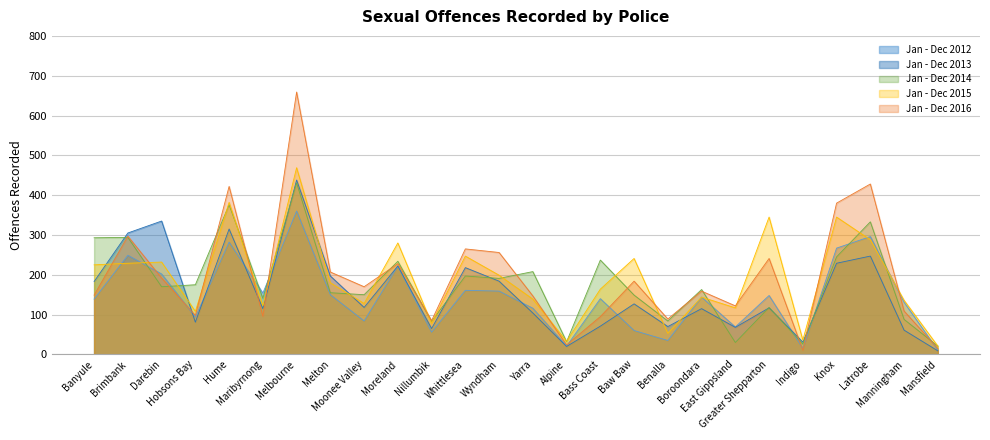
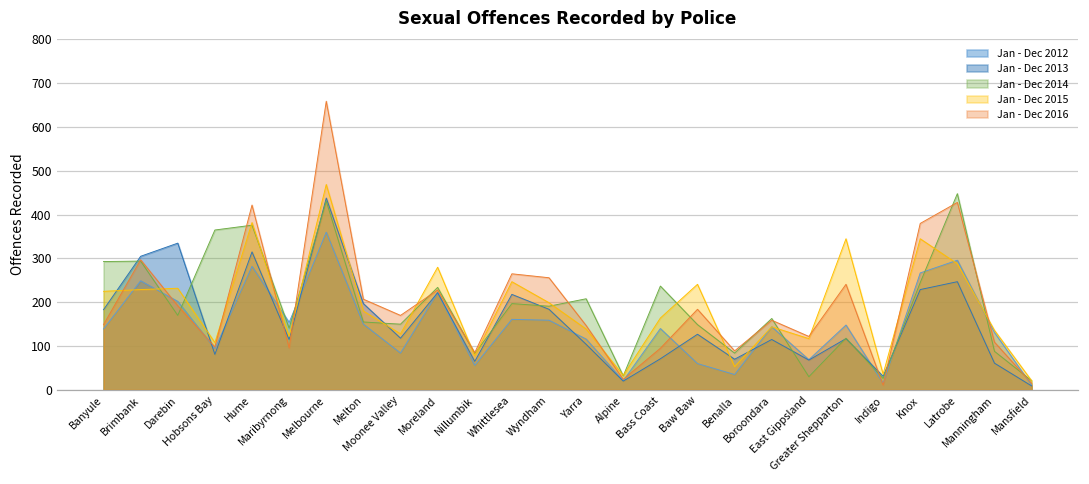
  {
    "Jan - Dec 2014": {
      "Banyule": 290,
      "Darebin": 170,
-     "Hobsons Bay": 180,
+     "Hobsons Bay": 370,
      "Maribyrnong": 140,
      "Melbourne": 430,
      "Moonee Valley": 150,
      "Whittlesea": 200,
      "Wyndham": 190,
      "Yarra": 210,
      "Bass Coast": 240,
      "Baw Baw": 150,
      "East Gippsland": 30,
      "Knox": 250,
-     "Latrobe": 330,
+     "Latrobe": 450,
      "Manningham": 90
    }
  }
